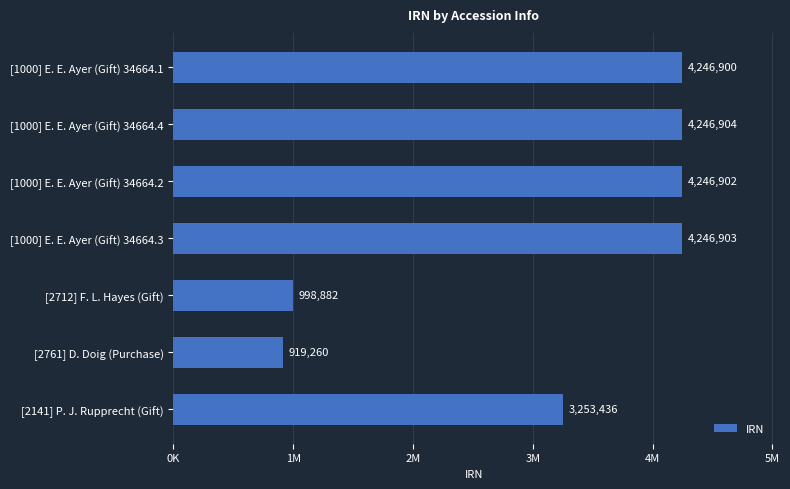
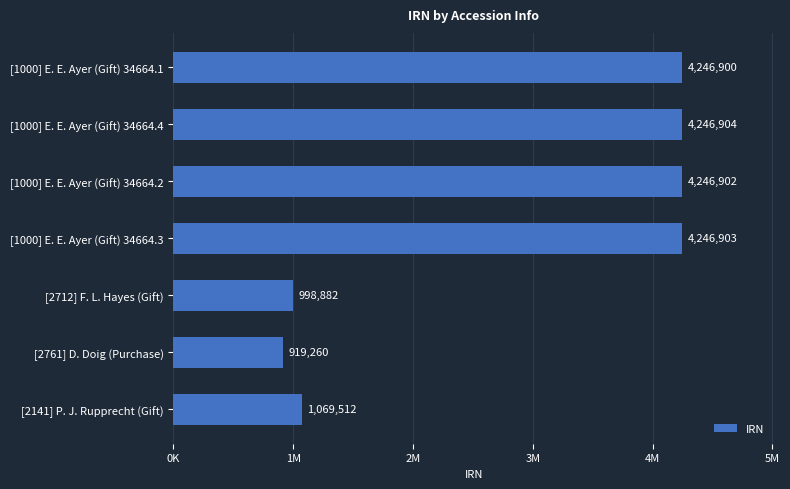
  {
    "[1000] E. E. Ayer (Gift) 34664.1": "4,246,900",
    "[1000] E. E. Ayer (Gift) 34664.4": "4,246,904",
    "[1000] E. E. Ayer (Gift) 34664.2": "4,246,902",
    "[1000] E. E. Ayer (Gift) 34664.3": "4,246,903",
    "[2712] F. L. Hayes (Gift)": "998,882",
    "[2761] D. Doig (Purchase)": "919,260",
-   "[2141] P. J. Rupprecht (Gift)": "3,253,436"
+   "[2141] P. J. Rupprecht (Gift)": "1,069,512"
  }
